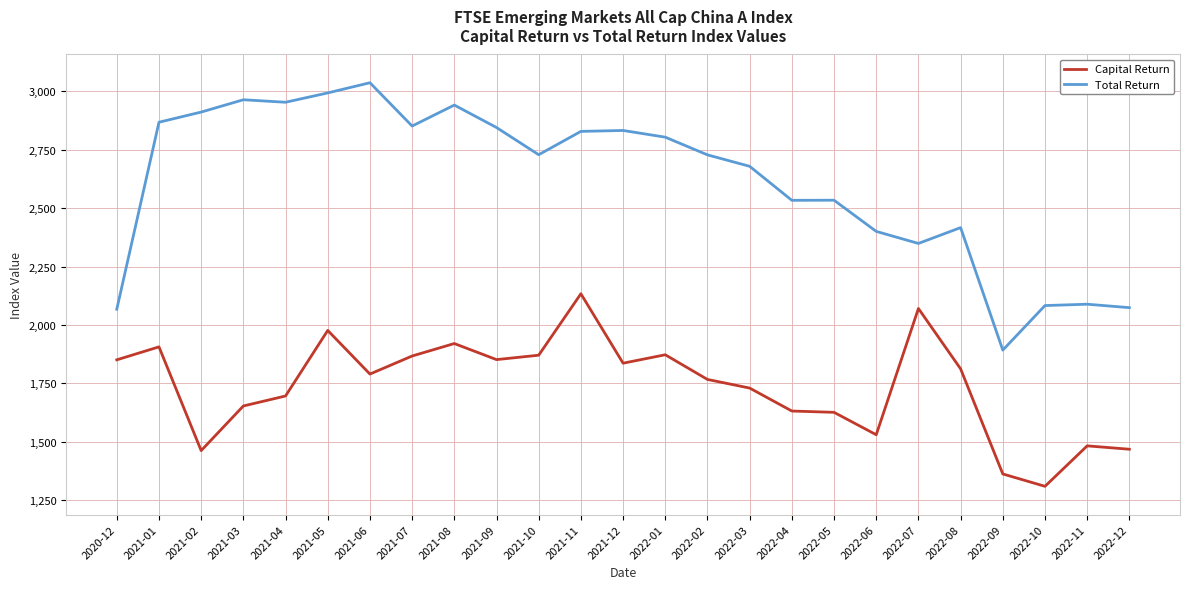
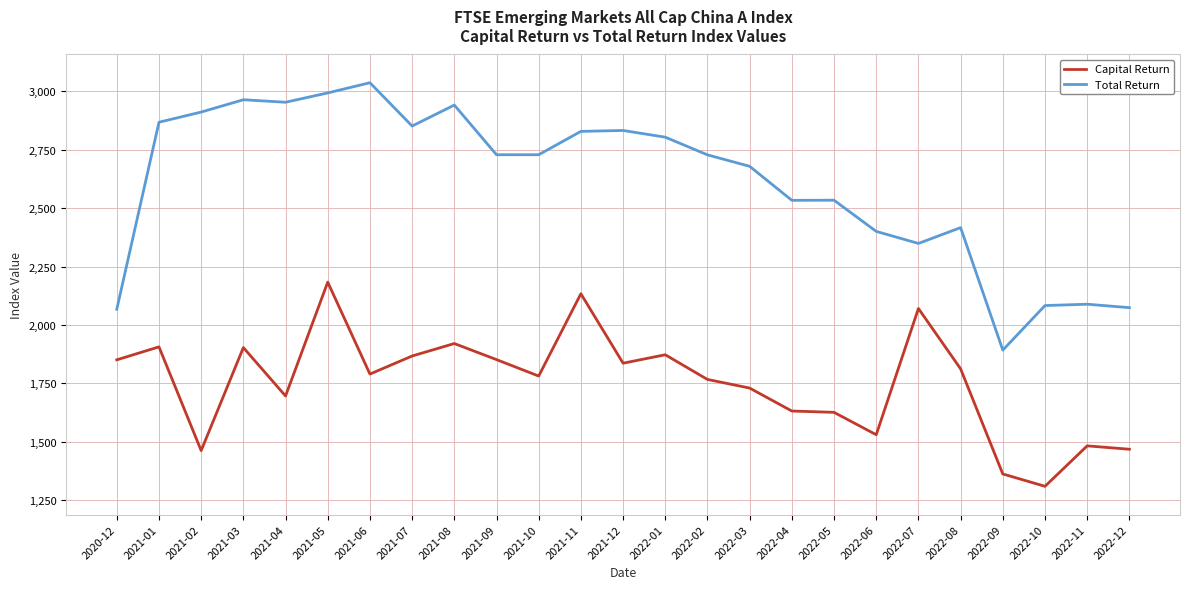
  {
    "Capital Return": {
      "2020-12": "1,850",
      "2021-01": "1,910",
      "2021-02": "1,460",
-     "2021-03": "1,650",
+     "2021-03": "1,900",
      "2021-04": "1,700",
-     "2021-05": "1,980",
+     "2021-05": "2,180",
      "2021-06": "1,790",
      "2021-07": "1,870",
      "2021-08": "1,920",
      "2021-09": "1,850",
-     "2021-10": "1,870",
+     "2021-10": "1,780",
      "2021-11": "2,130",
      "2021-12": "1,840",
      "2022-01": "1,870",
      "2022-02": "1,770",
      "2022-03": "1,730",
      "2022-04": "1,630",
      "2022-05": "1,630",
      "2022-06": "1,530",
      "2022-07": "2,070",
      "2022-08": "1,810",
      "2022-09": "1,360",
      "2022-10": "1,310",
      "2022-11": "1,480",
      "2022-12": "1,470"
    },
    "Total Return": {
      "2020-12": "2,070",
      "2021-01": "2,870",
      "2021-02": "2,910",
      "2021-03": "2,960",
      "2021-04": "2,950",
      "2021-05": "2,990",
      "2021-06": "3,040",
      "2021-07": "2,850",
      "2021-08": "2,940",
-     "2021-09": "2,850",
+     "2021-09": "2,730",
      "2021-10": "2,730",
      "2021-11": "2,830",
      "2021-12": "2,830",
      "2022-01": "2,800",
      "2022-02": "2,730",
      "2022-03": "2,680",
      "2022-04": "2,530",
      "2022-05": "2,530",
      "2022-06": "2,400",
      "2022-07": "2,350",
      "2022-08": "2,420",
      "2022-09": "1,890",
      "2022-10": "2,080",
      "2022-11": "2,090",
      "2022-12": "2,070"
    }
  }
